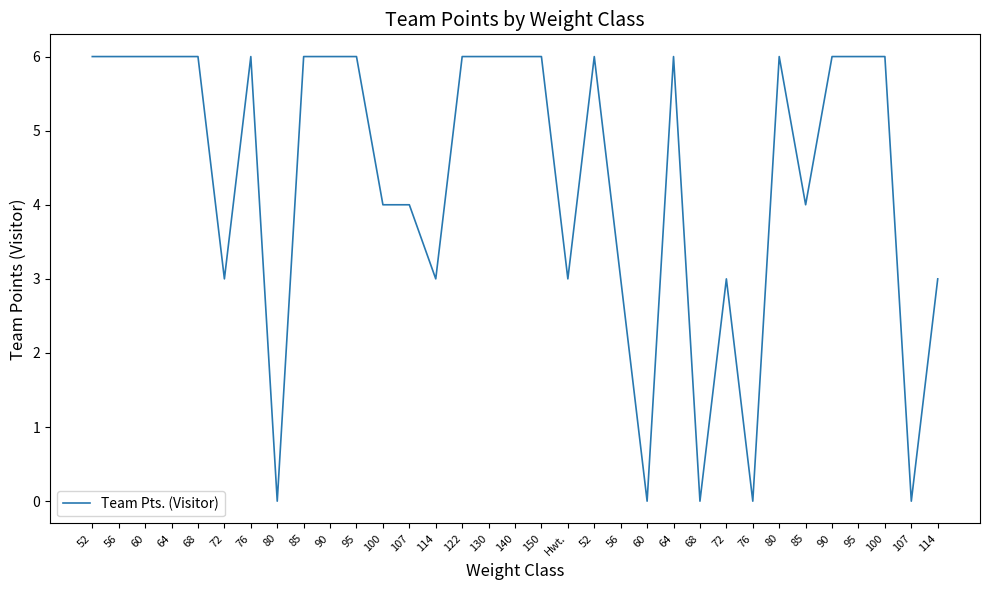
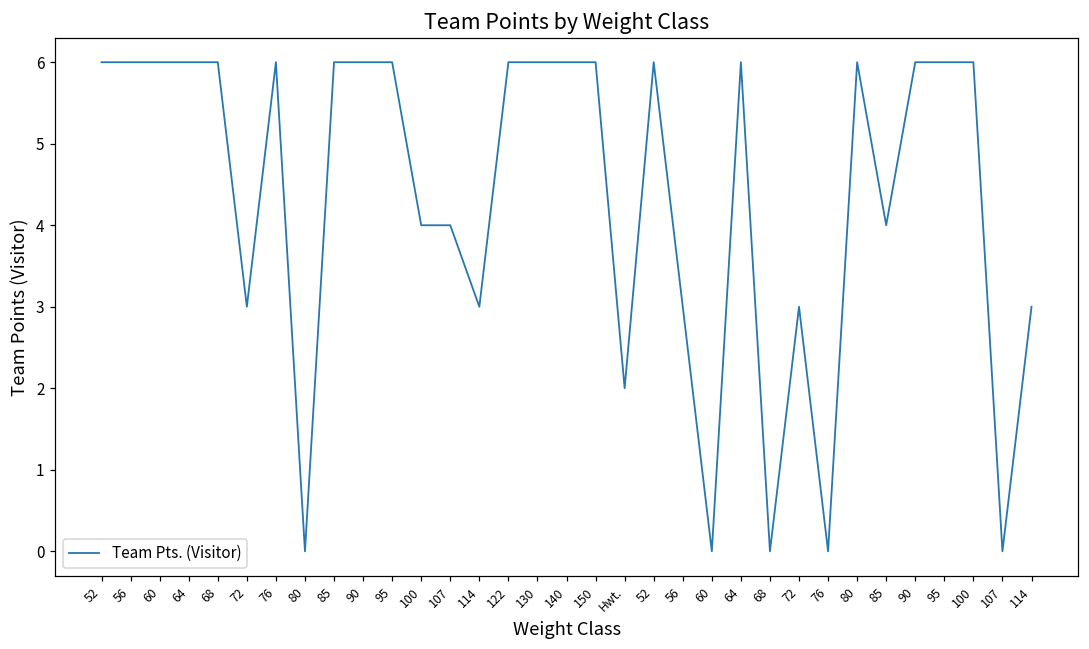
  {
    "122": 6,
    "130": 6,
    "140": 6,
    "150": 6,
-   "Hwt.": 3
+   "Hwt.": 2
  }
